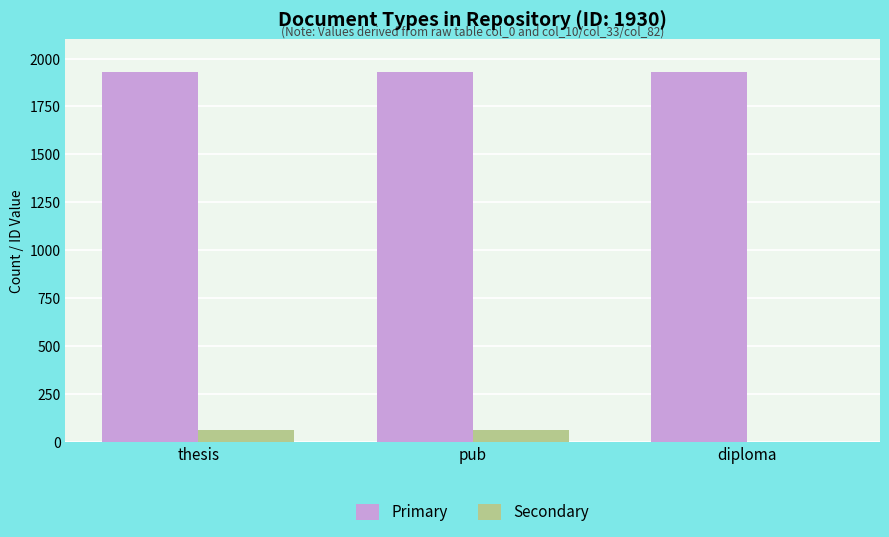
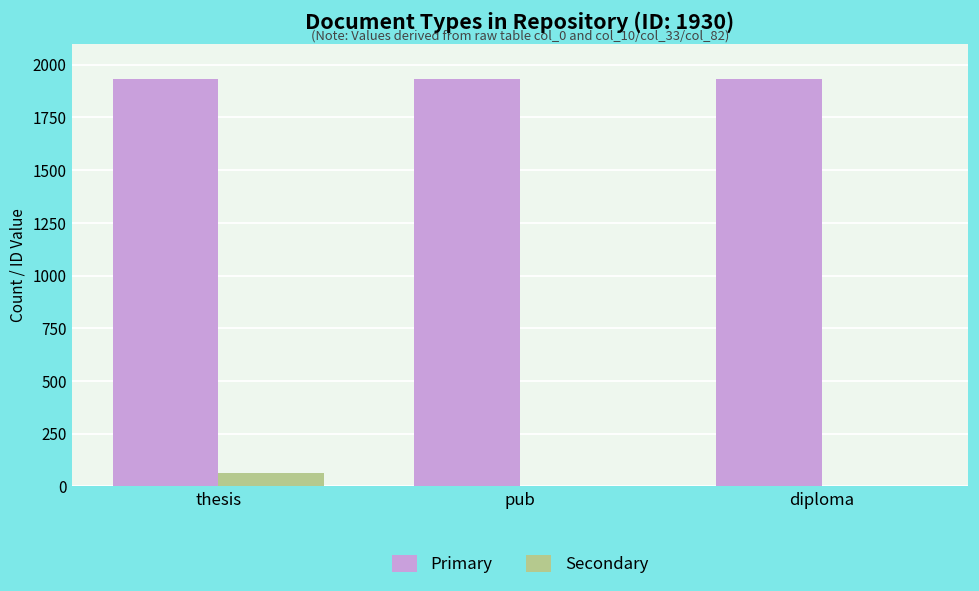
  {
    "Primary": {
      "thesis": 1930,
      "pub": 1930,
      "diploma": 1930
    },
    "Secondary": {
      "thesis": 60,
-     "pub": 60
+     "pub": 0
    }
  }
